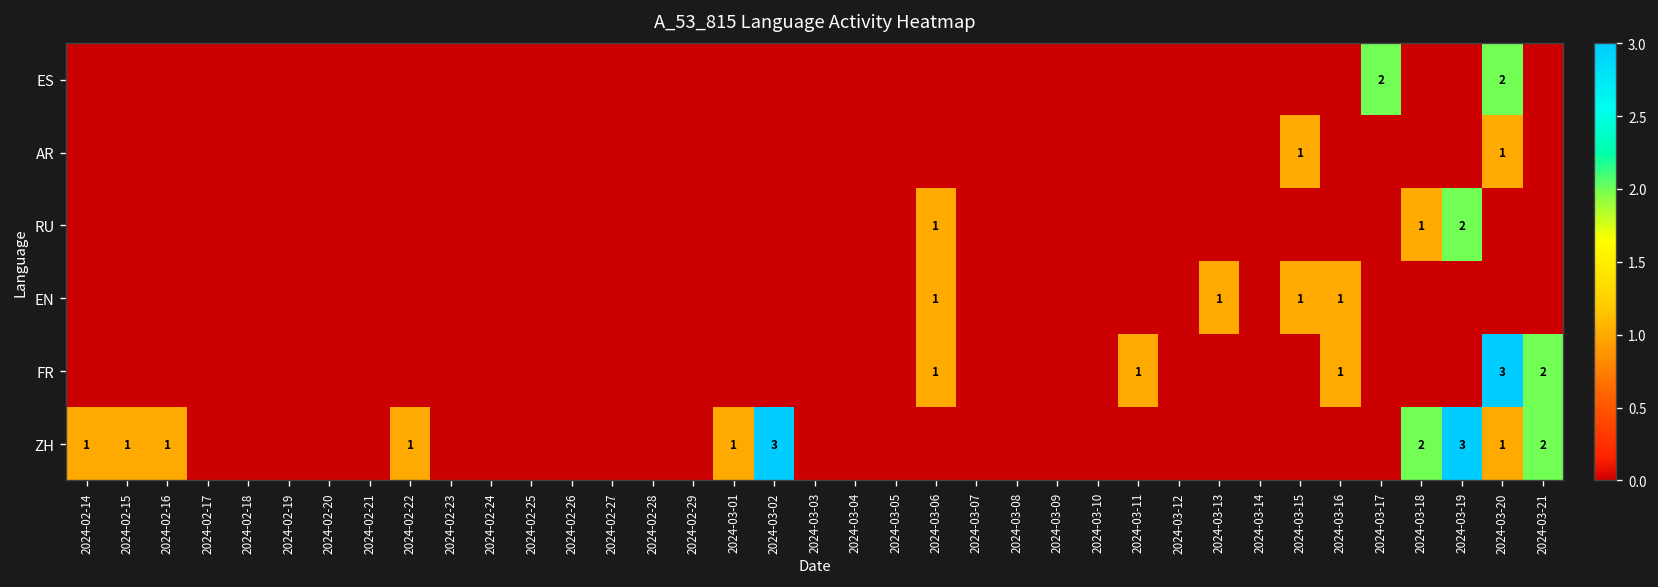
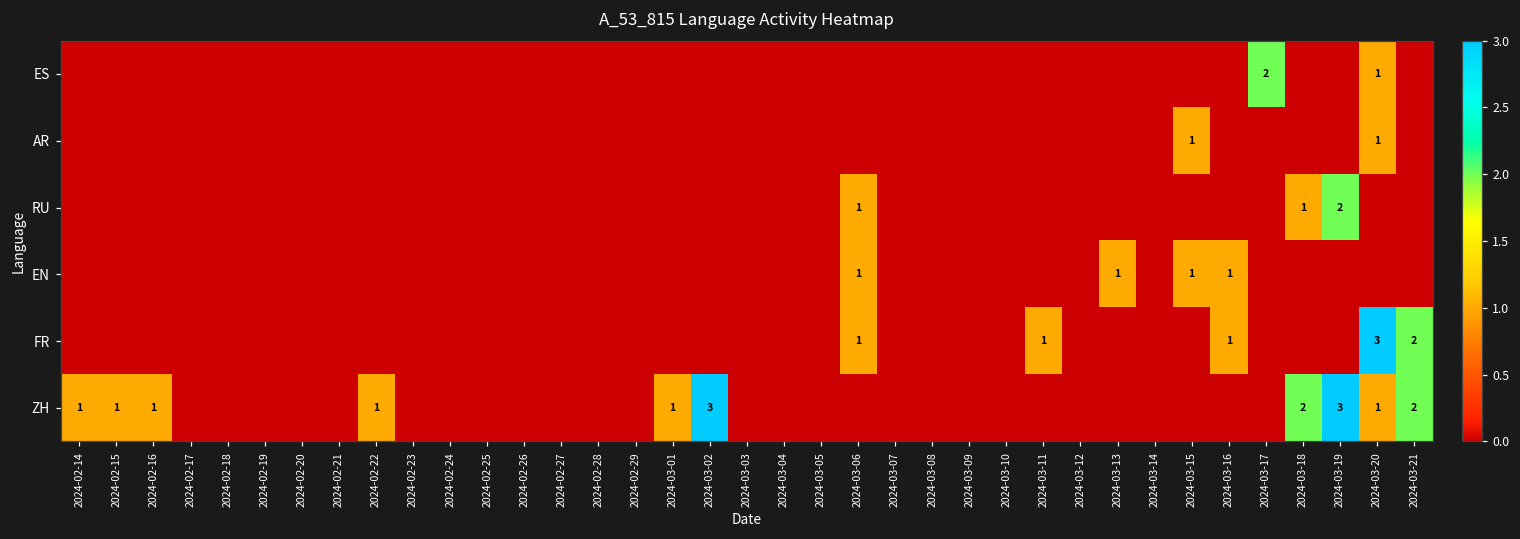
  {
    "ES": {
      "2024-03-17": 2,
-     "2024-03-20": 2
+     "2024-03-20": 1
    },
    "AR": {
      "2024-03-15": 1,
      "2024-03-20": 1
    },
    "RU": {
      "2024-03-06": 1,
      "2024-03-18": 1,
      "2024-03-19": 2
    },
    "EN": {
      "2024-03-06": 1,
      "2024-03-13": 1,
      "2024-03-15": 1,
      "2024-03-16": 1
    },
    "FR": {
      "2024-03-06": 1,
      "2024-03-11": 1,
      "2024-03-16": 1,
      "2024-03-20": 3,
      "2024-03-21": 2
    },
    "ZH": {
      "2024-02-14": 1,
      "2024-02-15": 1,
      "2024-02-16": 1,
      "2024-02-22": 1,
      "2024-03-01": 1,
      "2024-03-02": 3,
      "2024-03-18": 2,
      "2024-03-19": 3,
      "2024-03-20": 1,
      "2024-03-21": 2
    }
  }
